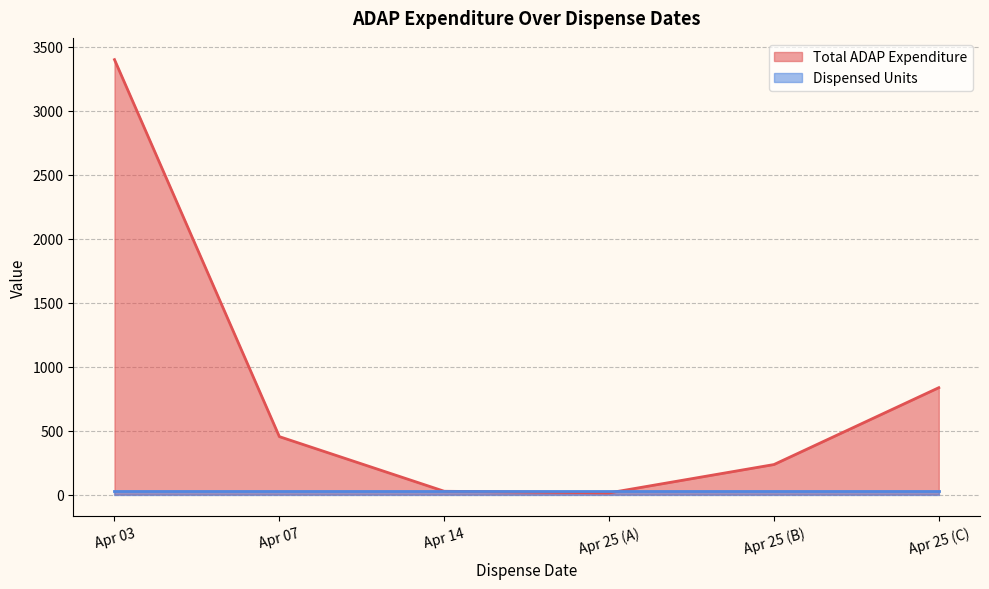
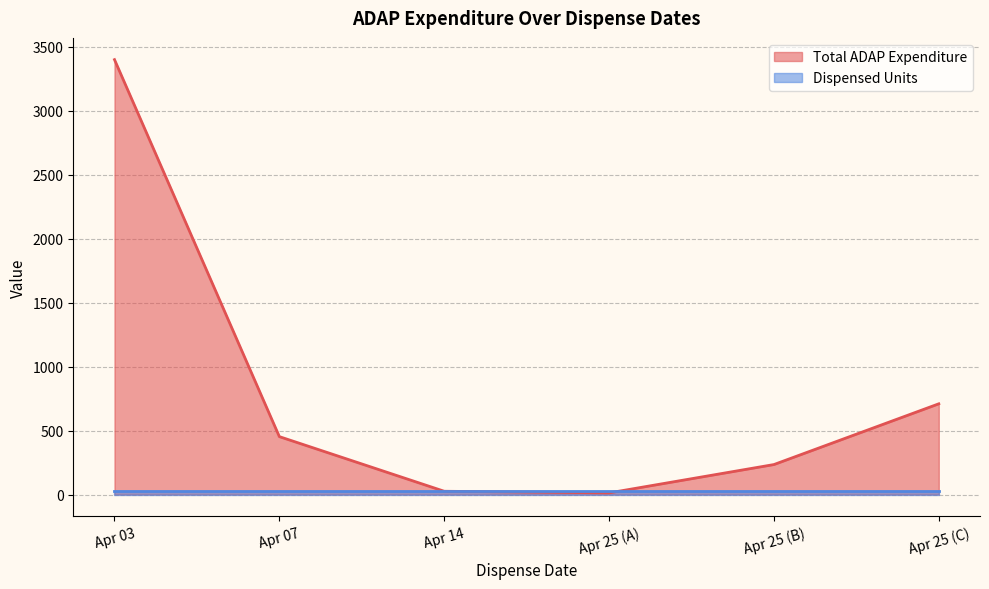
  {
    "Total ADAP Expenditure": {
      "Apr 03": 3400,
      "Apr 07": 450,
      "Apr 25 (B)": 230,
-     "Apr 25 (C)": 840
+     "Apr 25 (C)": 710
    },
    "Dispensed Units": {
      "Apr 03": 30,
      "Apr 07": 30,
      "Apr 25 (B)": 30,
      "Apr 25 (C)": 30
    }
  }
